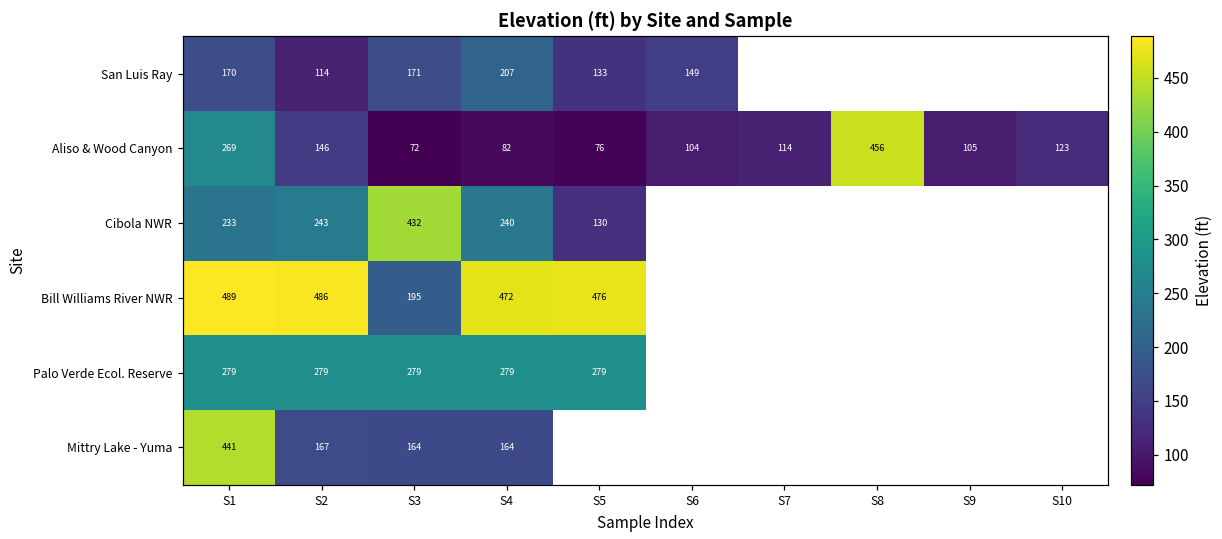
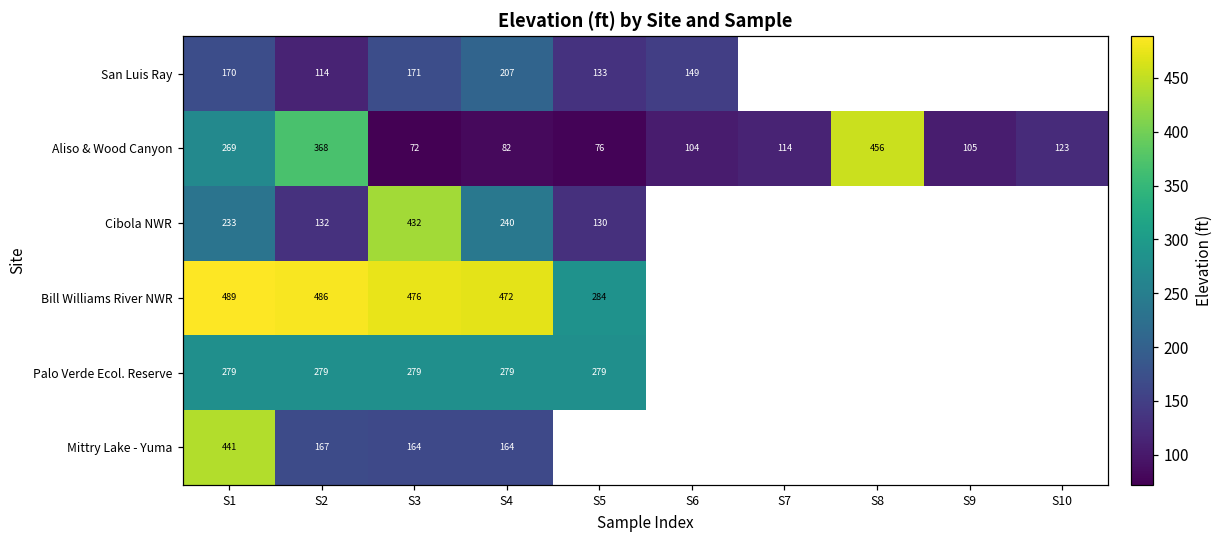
  {
    "San Luis Ray": {
      "S1": 170,
      "S2": 114,
      "S3": 171,
      "S4": 207,
      "S5": 133,
      "S6": 149
    },
    "Aliso & Wood Canyon": {
      "S1": 269,
-     "S2": 146,
+     "S2": 368,
      "S3": 72,
      "S4": 82,
      "S5": 76,
      "S6": 104,
      "S7": 114,
      "S8": 456,
      "S9": 105,
      "S10": 123
    },
    "Cibola NWR": {
      "S1": 233,
-     "S2": 243,
+     "S2": 132,
      "S3": 432,
      "S4": 240,
      "S5": 130
    },
    "Bill Williams River NWR": {
      "S1": 489,
      "S2": 486,
-     "S3": 195,
+     "S3": 476,
      "S4": 472,
-     "S5": 476
+     "S5": 284
    },
    "Palo Verde Ecol. Reserve": {
      "S1": 279,
      "S2": 279,
      "S3": 279,
      "S4": 279,
      "S5": 279
    },
    "Mittry Lake - Yuma": {
      "S1": 441,
      "S2": 167,
      "S3": 164,
      "S4": 164
    }
  }
